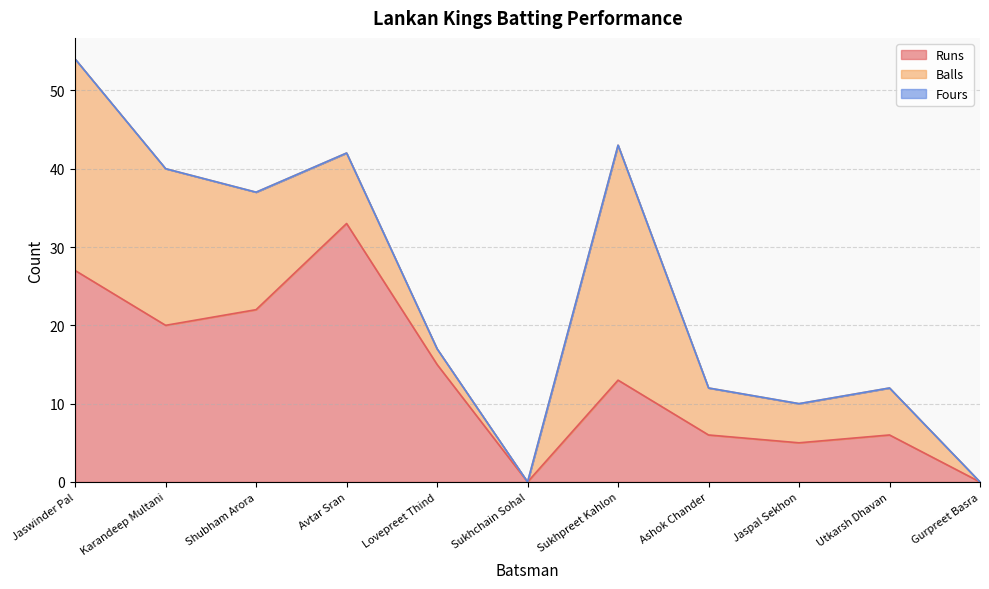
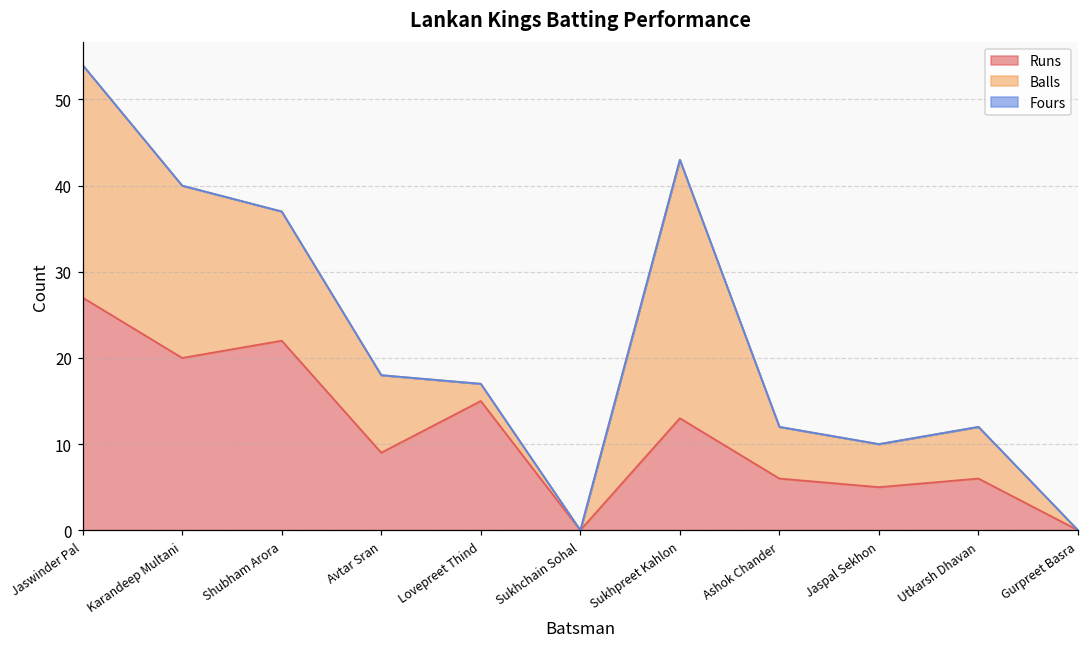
  {
    "Runs": {
      "Jaswinder Pal": 27,
      "Karandeep Multani": 20,
      "Shubham Arora": 22,
-     "Avtar Sran": 33,
+     "Avtar Sran": 9,
      "Lovepreet Thind": 15,
      "Sukhpreet Kahlon": 13,
      "Ashok Chander": 6,
      "Jaspal Sekhon": 5,
      "Utkarsh Dhavan": 6
    }
  }
